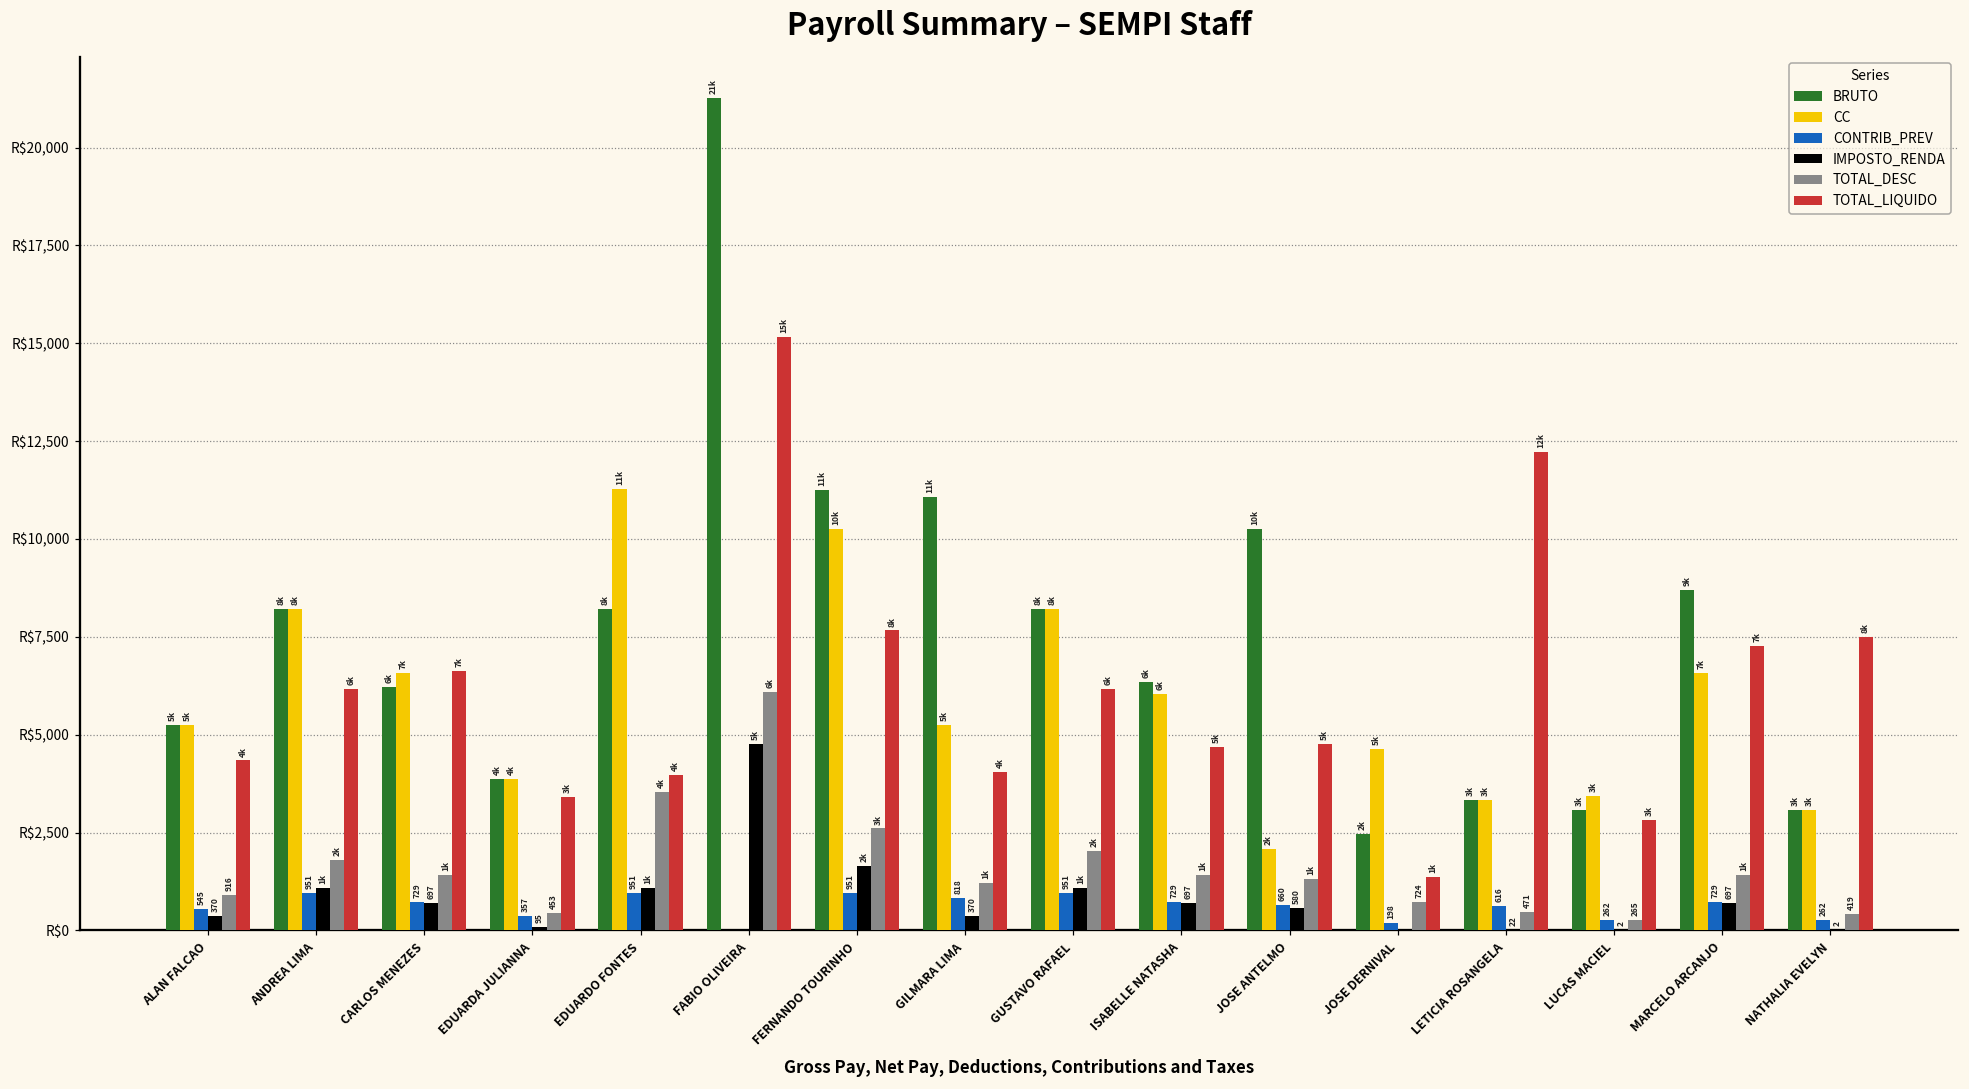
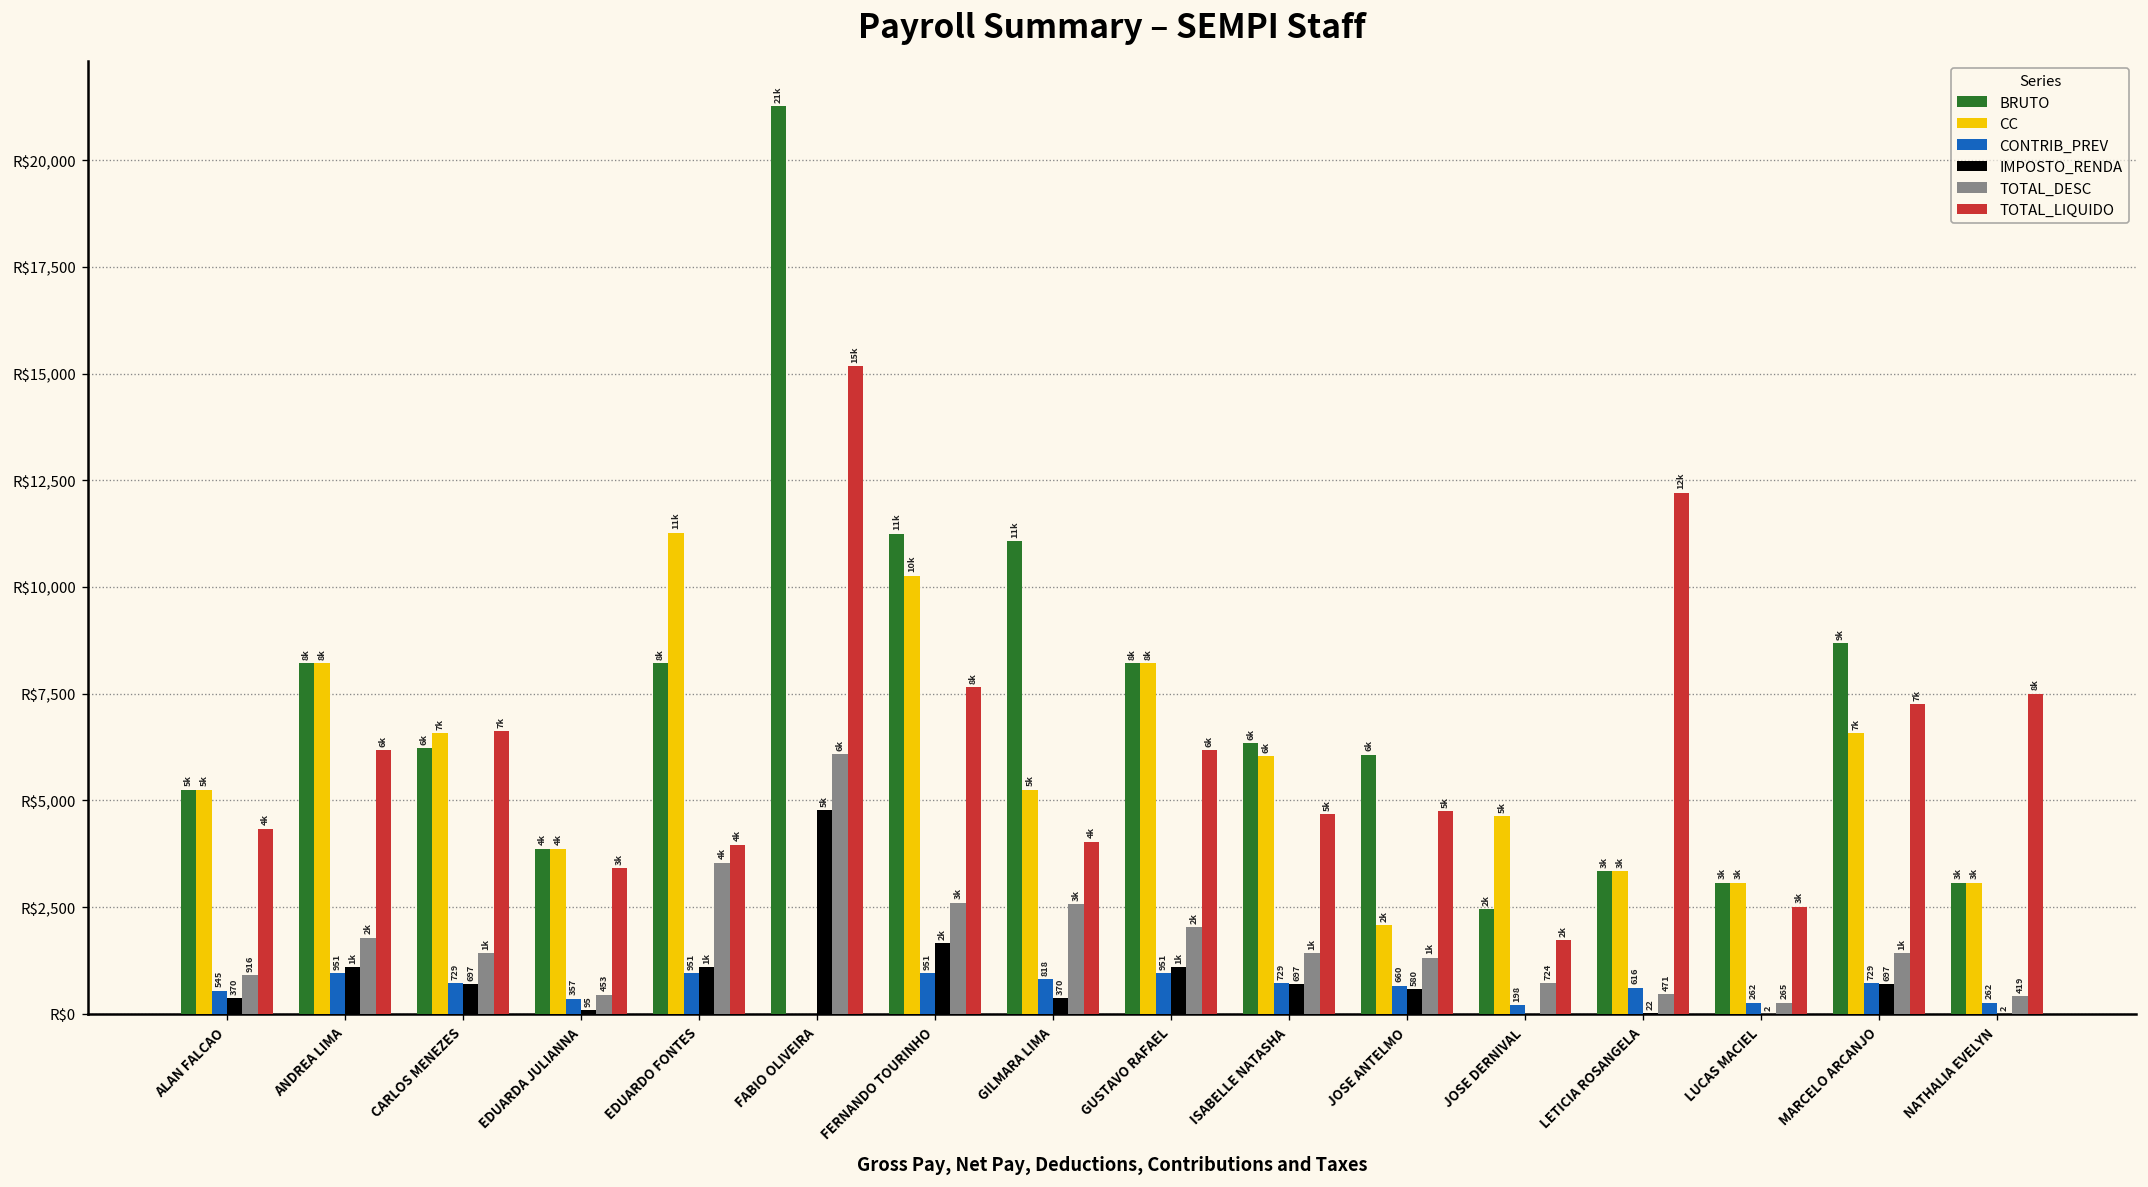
  {
    "BRUTO": {
      "ALAN FALCAO": "5k",
      "ANDREA LIMA": "8k",
      "CARLOS MENEZES": "6k",
      "EDUARDA JULIANNA": "4k",
      "EDUARDO FONTES": "8k",
      "FABIO OLIVEIRA": "21k",
      "FERNANDO TOURINHO": "11k",
      "GILMARA LIMA": "11k",
      "GUSTAVO RAFAEL": "8k",
      "ISABELLE NATASHA": "6k",
-     "JOSE ANTELMO": "10k",
+     "JOSE ANTELMO": "6k",
      "JOSE DERNIVAL": "2k",
      "LETICIA ROSANGELA": "3k",
      "LUCAS MACIEL": "3k",
      "MARCELO ARCANJO": "9k",
      "NATHALIA EVELYN": "3k"
    },
    "CC": {
      "FABIO OLIVEIRA": "R$0",
-     "LUCAS MACIEL": "R$3,400"
+     "LUCAS MACIEL": "R$3,100"
    },
    "CONTRIB_PREV": {
      "ALAN FALCAO": "545",
      "CARLOS MENEZES": "729",
      "ISABELLE NATASHA": "729",
      "JOSE ANTELMO": "660",
      "LETICIA ROSANGELA": "616",
      "LUCAS MACIEL": "262",
      "MARCELO ARCANJO": "729",
      "NATHALIA EVELYN": "262"
    },
    "IMPOSTO_RENDA": {
      "ANDREA LIMA": "1k",
      "EDUARDA JULIANNA": "95",
      "EDUARDO FONTES": "1k",
      "FABIO OLIVEIRA": "5k",
      "FERNANDO TOURINHO": "2k",
      "GUSTAVO RAFAEL": "1k",
      "JOSE ANTELMO": "580"
    },
    "TOTAL_DESC": {
      "ALAN FALCAO": "916",
      "ANDREA LIMA": "2k",
      "CARLOS MENEZES": "1k",
      "EDUARDA JULIANNA": "453",
      "EDUARDO FONTES": "4k",
      "FABIO OLIVEIRA": "6k",
      "FERNANDO TOURINHO": "3k",
-     "GILMARA LIMA": "1k",
+     "GILMARA LIMA": "3k",
      "GUSTAVO RAFAEL": "2k",
      "ISABELLE NATASHA": "1k",
      "JOSE ANTELMO": "1k",
      "JOSE DERNIVAL": "724",
      "LUCAS MACIEL": "265",
      "MARCELO ARCANJO": "1k"
    },
    "TOTAL_LIQUIDO": {
      "ALAN FALCAO": "4k",
      "ANDREA LIMA": "6k",
      "CARLOS MENEZES": "7k",
      "EDUARDA JULIANNA": "3k",
      "EDUARDO FONTES": "4k",
      "FABIO OLIVEIRA": "15k",
      "FERNANDO TOURINHO": "8k",
      "GILMARA LIMA": "4k",
      "GUSTAVO RAFAEL": "6k",
      "ISABELLE NATASHA": "5k",
      "JOSE ANTELMO": "5k",
-     "JOSE DERNIVAL": "1k",
+     "JOSE DERNIVAL": "2k",
      "LETICIA ROSANGELA": "12k",
-     "LUCAS MACIEL": "R$2,800",
+     "LUCAS MACIEL": "R$2,500",
      "MARCELO ARCANJO": "7k",
      "NATHALIA EVELYN": "8k"
    }
  }
